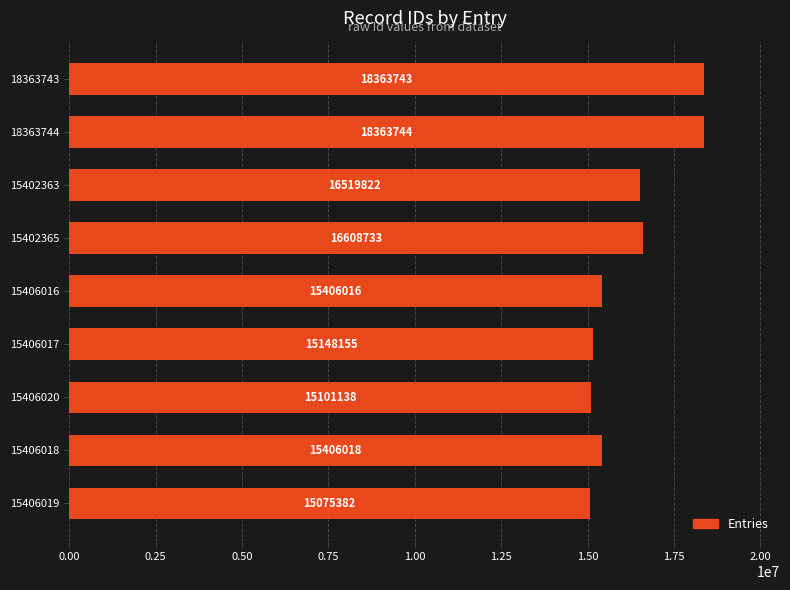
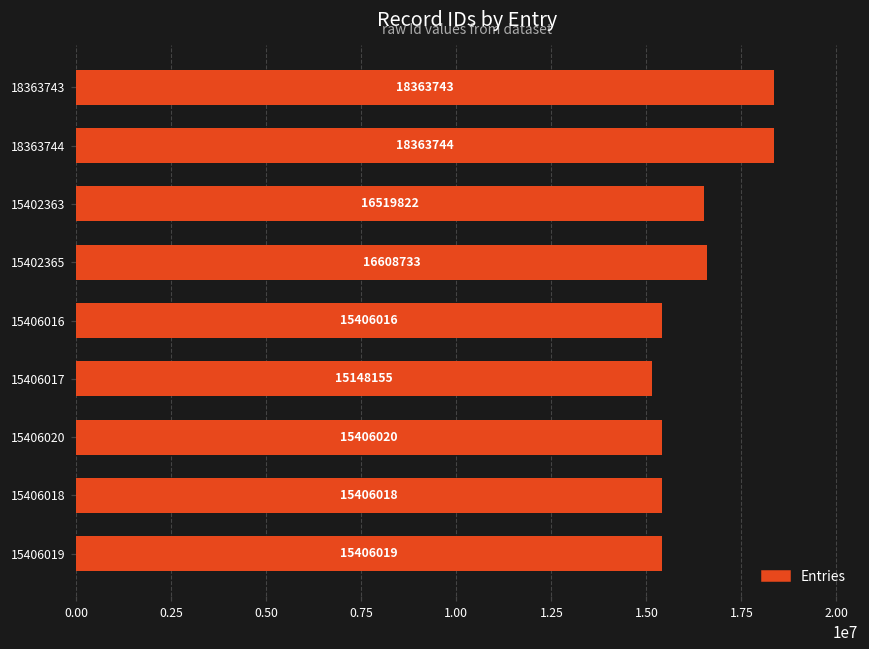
  {
    "18363743": 18363743,
    "18363744": 18363744,
    "15402363": 16519822,
    "15402365": 16608733,
    "15406016": 15406016,
    "15406017": 15148155,
-   "15406020": 15101138,
+   "15406020": 15406020,
    "15406018": 15406018,
-   "15406019": 15075382
+   "15406019": 15406019
  }
